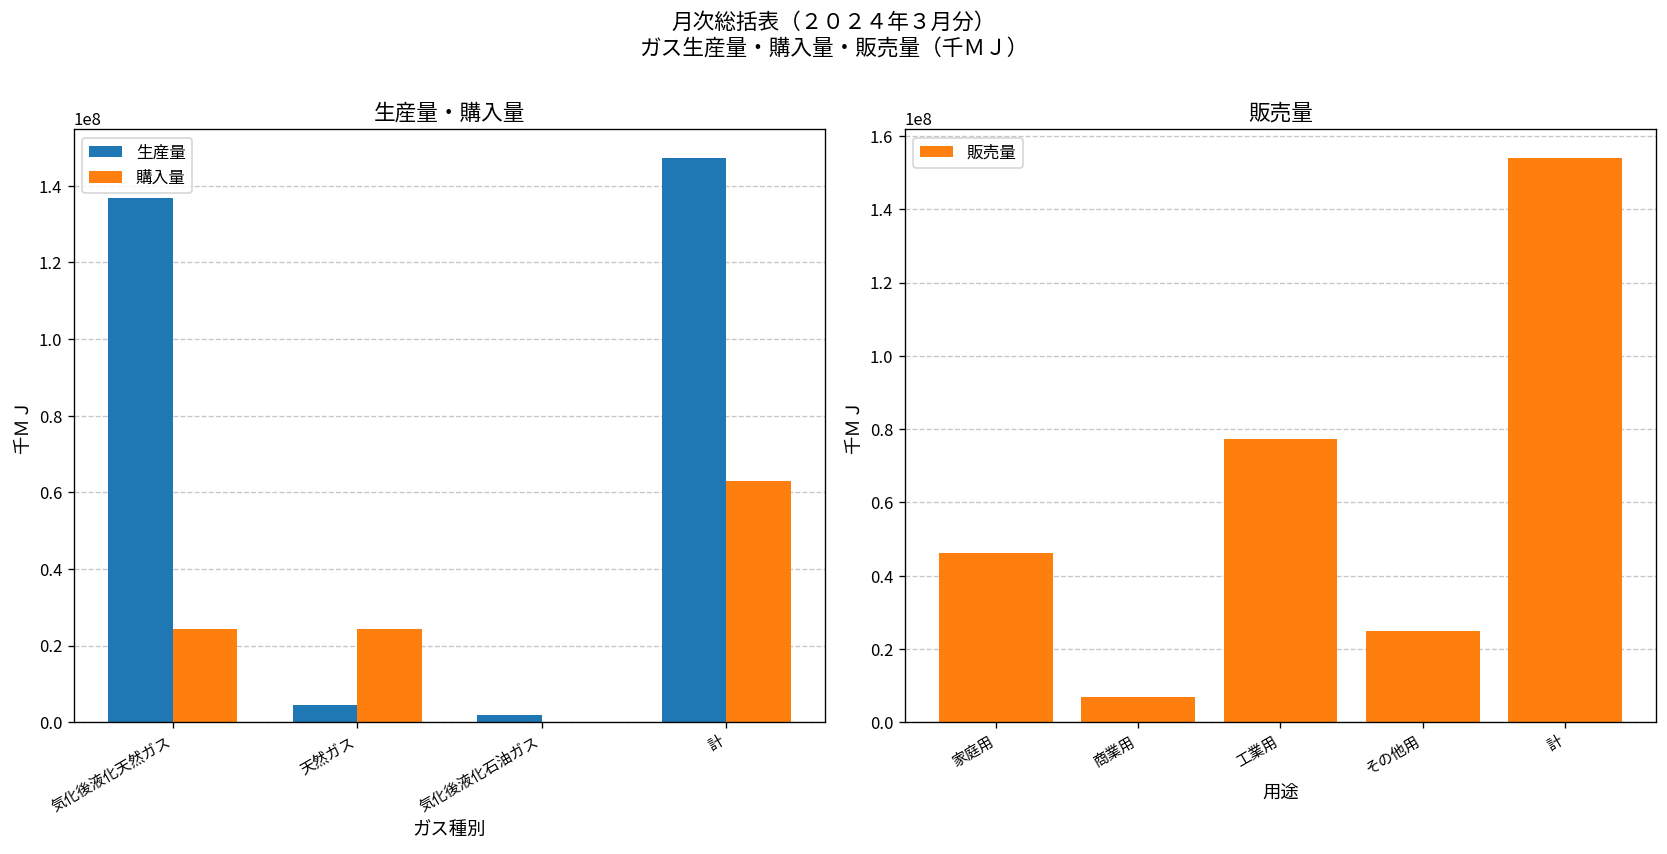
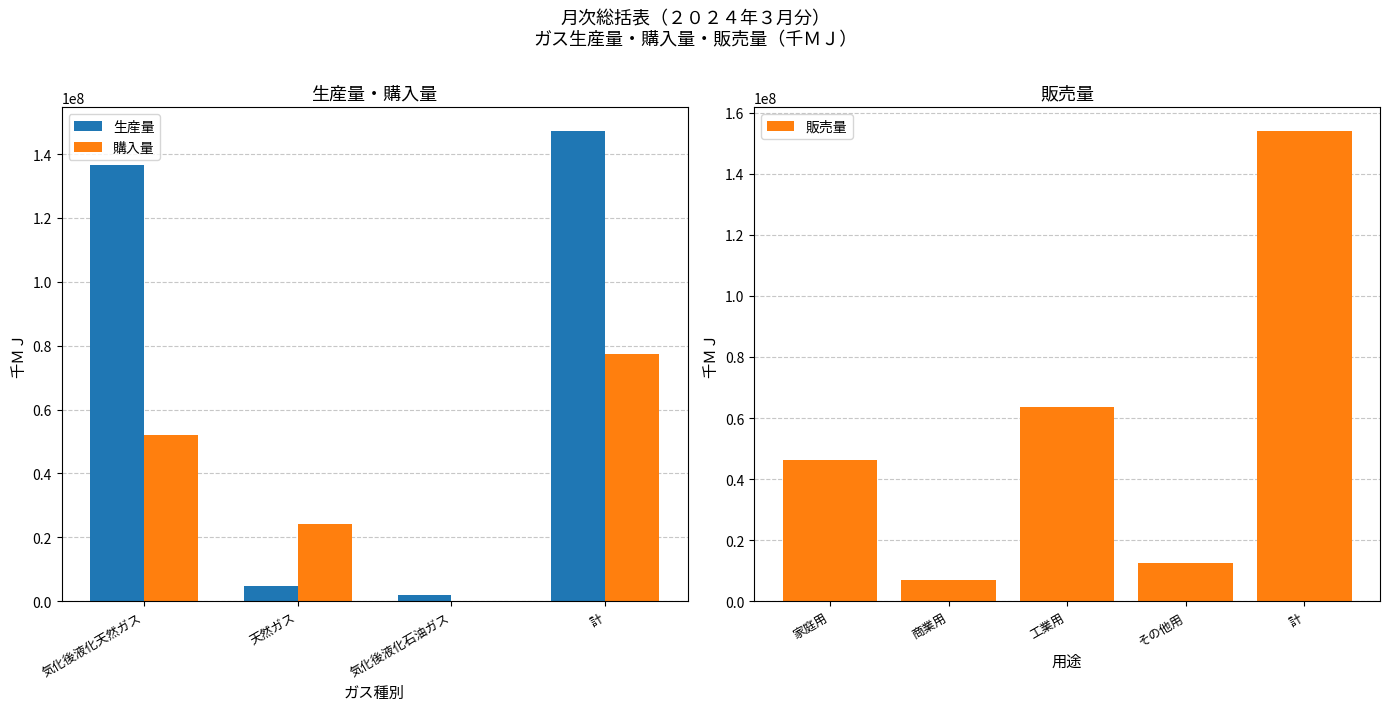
  {
    "生産量・購入量": {
      "生産量": {
        "気化後液化天然ガス": 137000000,
        "天然ガス": 5000000,
        "気化後液化石油ガス": 2000000,
        "計": 147000000
      },
      "購入量": {
-       "気化後液化天然ガス": 24000000,
+       "気化後液化天然ガス": 52000000,
        "天然ガス": 24000000,
        "気化後液化石油ガス": 0,
-       "計": 63000000
+       "計": 77000000
      }
    },
    "販売量": {
      "家庭用": 46000000,
      "商業用": 7000000,
-     "工業用": 77000000,
-     "その他用": 25000000,
+     "工業用": 64000000,
+     "その他用": 13000000,
      "計": 154000000
    }
  }
